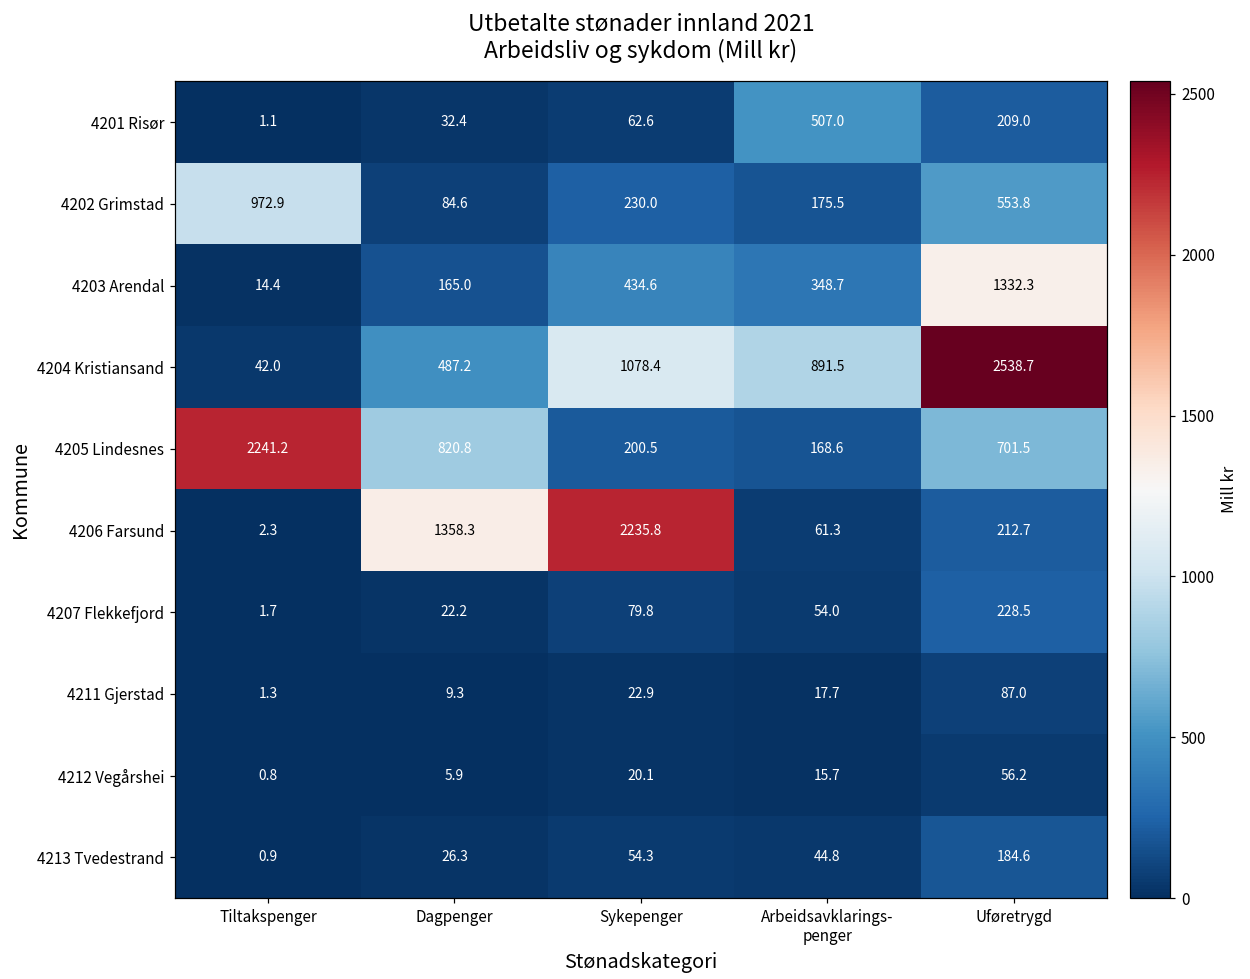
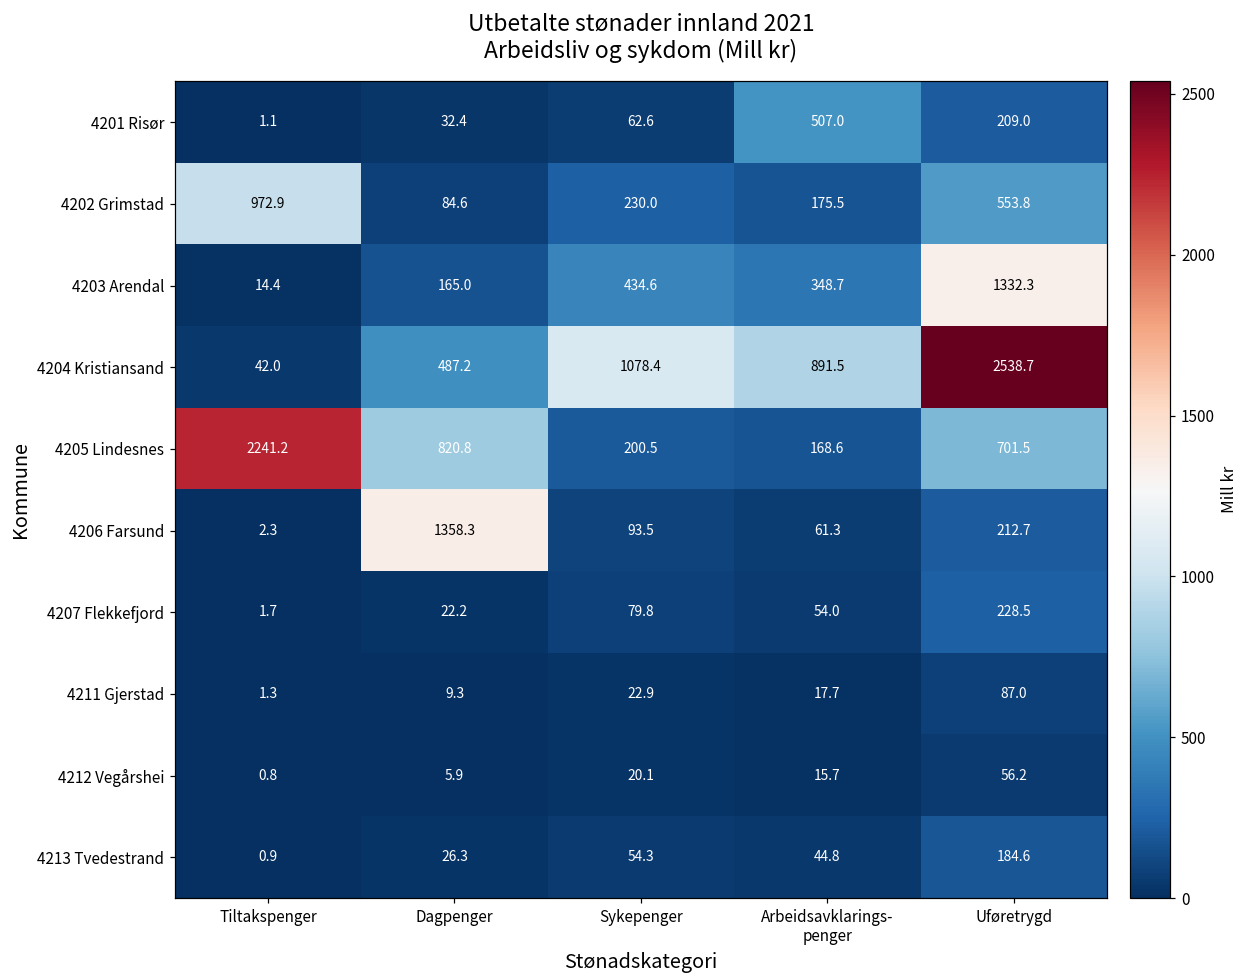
  {
    "4201 Risør": {
      "Tiltakspenger": 1.1,
      "Dagpenger": 32.4,
      "Sykepenger": 62.6,
      "Arbeidsavklarings- penger": 507.0,
      "Uføretrygd": 209.0
    },
    "4202 Grimstad": {
      "Tiltakspenger": 972.9,
      "Dagpenger": 84.6,
      "Sykepenger": 230.0,
      "Arbeidsavklarings- penger": 175.5,
      "Uføretrygd": 553.8
    },
    "4203 Arendal": {
      "Tiltakspenger": 14.4,
      "Dagpenger": 165.0,
      "Sykepenger": 434.6,
      "Arbeidsavklarings- penger": 348.7,
      "Uføretrygd": 1332.3
    },
    "4204 Kristiansand": {
      "Tiltakspenger": 42.0,
      "Dagpenger": 487.2,
      "Sykepenger": 1078.4,
      "Arbeidsavklarings- penger": 891.5,
      "Uføretrygd": 2538.7
    },
    "4205 Lindesnes": {
      "Tiltakspenger": 2241.2,
      "Dagpenger": 820.8,
      "Sykepenger": 200.5,
      "Arbeidsavklarings- penger": 168.6,
      "Uføretrygd": 701.5
    },
    "4206 Farsund": {
      "Tiltakspenger": 2.3,
      "Dagpenger": 1358.3,
-     "Sykepenger": 2235.8,
+     "Sykepenger": 93.5,
      "Arbeidsavklarings- penger": 61.3,
      "Uføretrygd": 212.7
    },
    "4207 Flekkefjord": {
      "Tiltakspenger": 1.7,
      "Dagpenger": 22.2,
      "Sykepenger": 79.8,
      "Arbeidsavklarings- penger": 54.0,
      "Uføretrygd": 228.5
    },
    "4211 Gjerstad": {
      "Tiltakspenger": 1.3,
      "Dagpenger": 9.3,
      "Sykepenger": 22.9,
      "Arbeidsavklarings- penger": 17.7,
      "Uføretrygd": 87.0
    },
    "4212 Vegårshei": {
      "Tiltakspenger": 0.8,
      "Dagpenger": 5.9,
      "Sykepenger": 20.1,
      "Arbeidsavklarings- penger": 15.7,
      "Uføretrygd": 56.2
    },
    "4213 Tvedestrand": {
      "Tiltakspenger": 0.9,
      "Dagpenger": 26.3,
      "Sykepenger": 54.3,
      "Arbeidsavklarings- penger": 44.8,
      "Uføretrygd": 184.6
    }
  }
